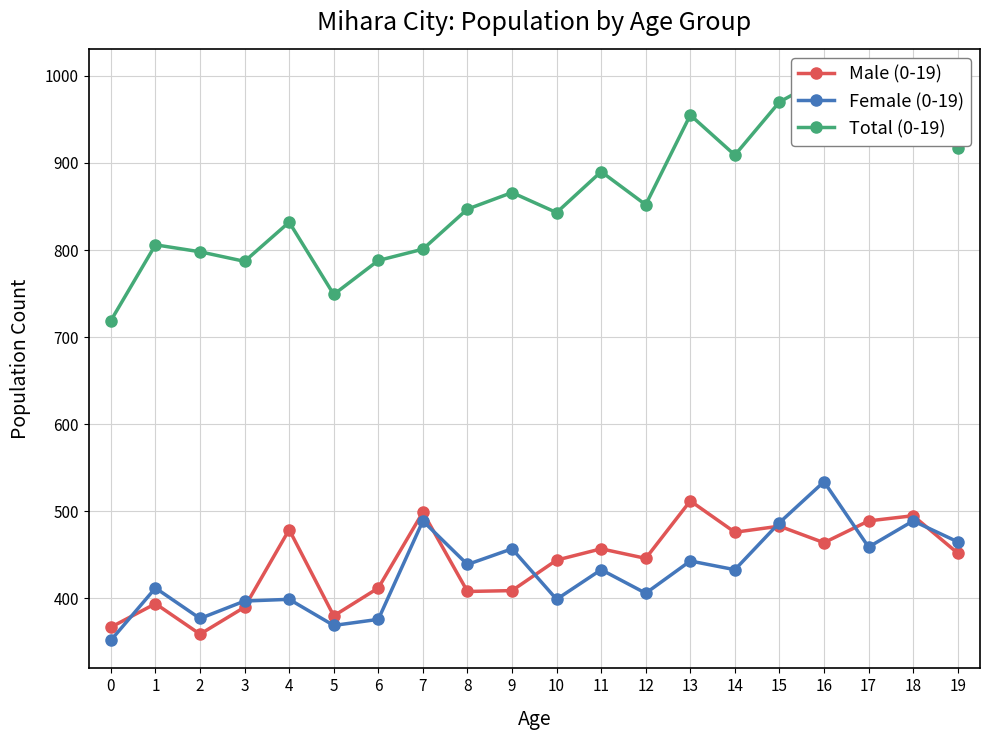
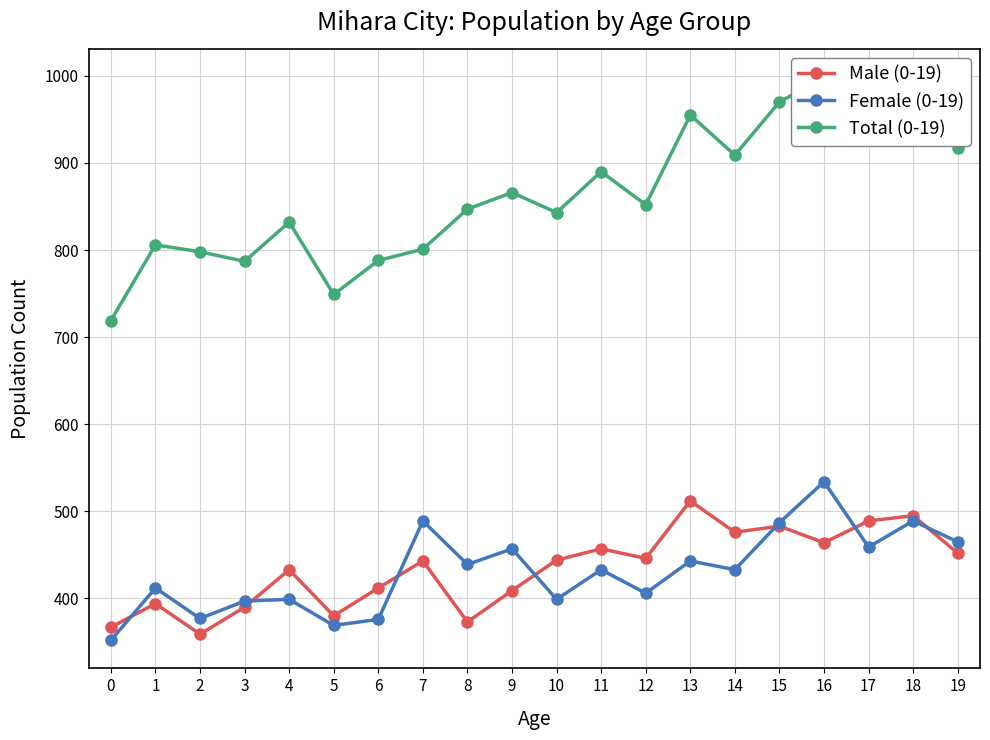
  {
    "Male (0-19)": {
      "0": 370,
      "1": 390,
      "2": 360,
      "3": 390,
-     "4": 480,
+     "4": 430,
      "5": 380,
      "6": 410,
-     "7": 500,
-     "8": 410,
+     "7": 440,
+     "8": 370,
      "9": 410,
      "10": 440,
      "11": 460,
      "12": 450,
      "13": 510,
      "14": 480,
      "15": 480,
      "16": 460,
      "17": 490,
      "18": 500,
      "19": 450
    },
    "Female (0-19)": {
      "0": 350,
      "1": 410,
      "2": 380,
      "3": 400,
      "4": 400,
      "5": 370,
      "6": 380,
      "7": 490,
      "8": 440,
      "9": 460,
      "10": 400,
      "11": 430,
      "12": 410,
      "13": 440,
      "14": 430,
      "15": 490,
      "16": 530,
      "17": 460,
      "18": 490,
      "19": 470
    },
    "Total (0-19)": {
      "0": 720,
      "1": 810,
      "2": 800,
      "3": 790,
      "4": 830,
      "5": 750,
      "6": 790,
      "7": 800,
      "8": 850,
      "9": 870,
      "10": 840,
      "11": 890,
      "12": 850,
      "13": 960,
      "14": 910,
      "15": 970,
      "19": 920
    }
  }
